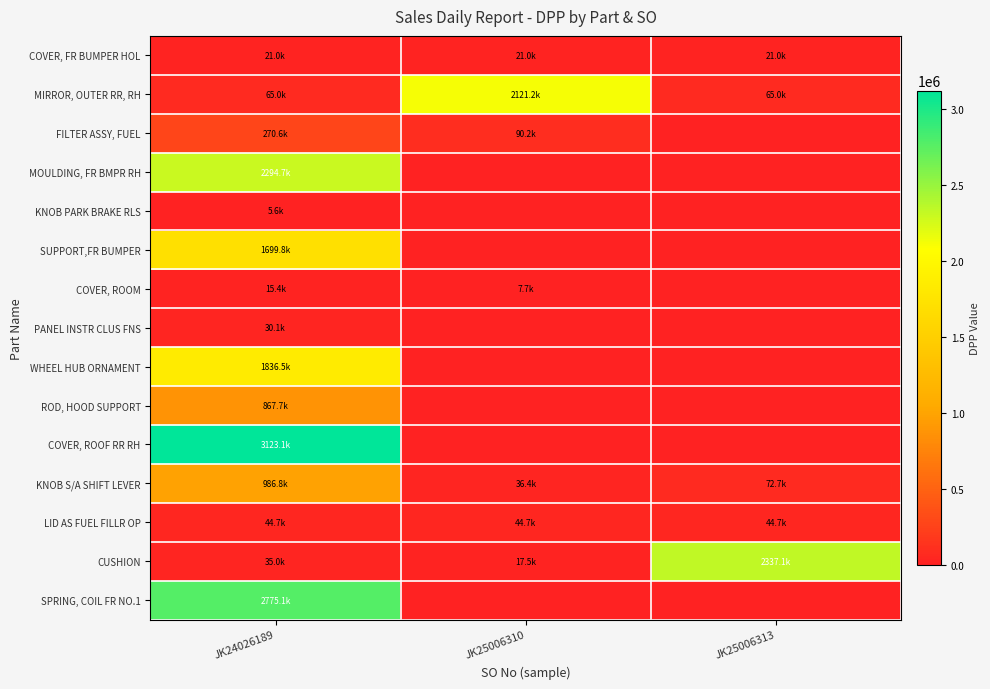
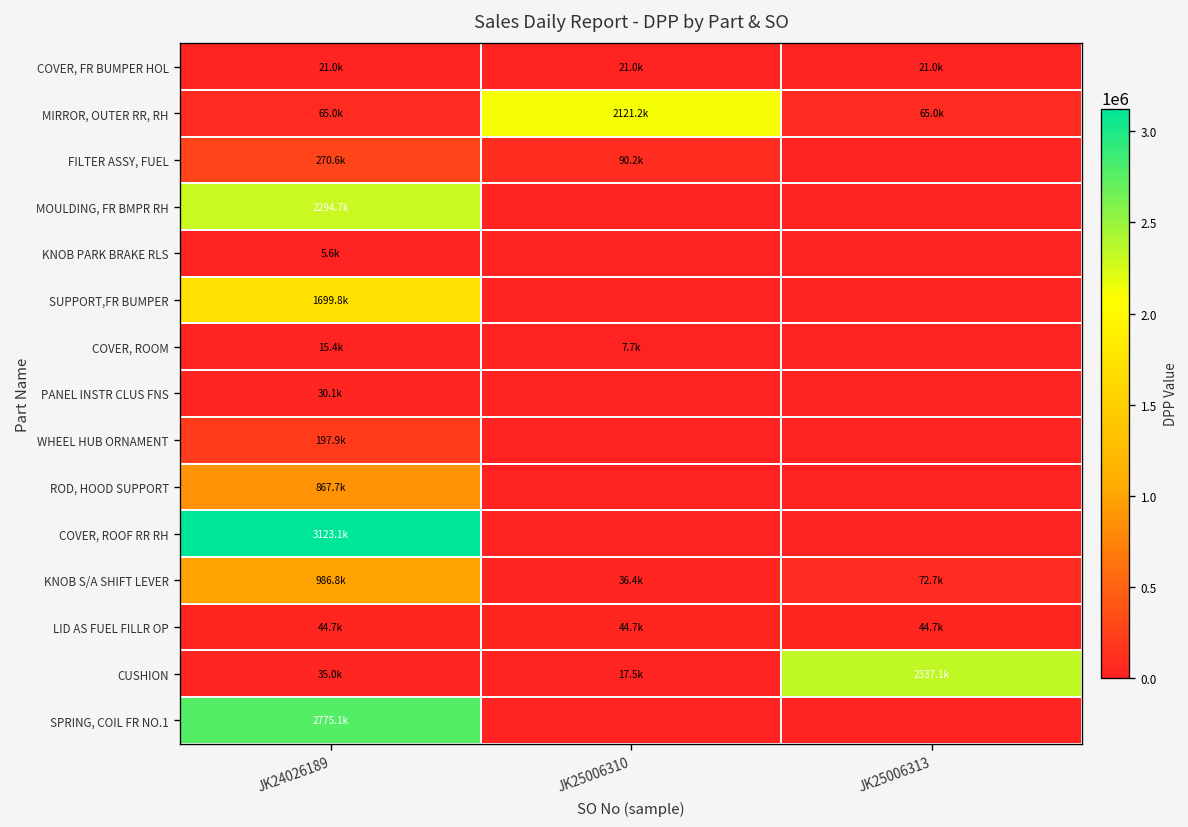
  {
    "COVER, FR BUMPER HOL": {
      "JK24026189": "21.0k",
      "JK25006310": "21.0k",
      "JK25006313": "21.0k"
    },
    "MIRROR, OUTER RR, RH": {
      "JK24026189": "65.0k",
      "JK25006310": "2121.2k",
      "JK25006313": "65.0k"
    },
    "FILTER ASSY, FUEL": {
      "JK24026189": "270.6k",
      "JK25006310": "90.2k"
    },
    "MOULDING, FR BMPR RH": {
      "JK24026189": "2294.7k"
    },
    "KNOB PARK BRAKE RLS": {
      "JK24026189": "5.6k"
    },
    "SUPPORT,FR BUMPER": {
      "JK24026189": "1699.8k"
    },
    "COVER, ROOM": {
      "JK24026189": "15.4k",
      "JK25006310": "7.7k"
    },
    "PANEL INSTR CLUS FNS": {
      "JK24026189": "30.1k"
    },
    "WHEEL HUB ORNAMENT": {
-     "JK24026189": "1836.5k"
+     "JK24026189": "197.9k"
    },
    "ROD, HOOD SUPPORT": {
      "JK24026189": "867.7k"
    },
    "COVER, ROOF RR RH": {
      "JK24026189": "3123.1k"
    },
    "KNOB S/A SHIFT LEVER": {
      "JK24026189": "986.8k",
      "JK25006310": "36.4k",
      "JK25006313": "72.7k"
    },
    "LID AS FUEL FILLR OP": {
      "JK24026189": "44.7k",
      "JK25006310": "44.7k",
      "JK25006313": "44.7k"
    },
    "CUSHION": {
      "JK24026189": "35.0k",
      "JK25006310": "17.5k",
      "JK25006313": "2337.1k"
    },
    "SPRING, COIL FR NO.1": {
      "JK24026189": "2775.1k"
    }
  }
